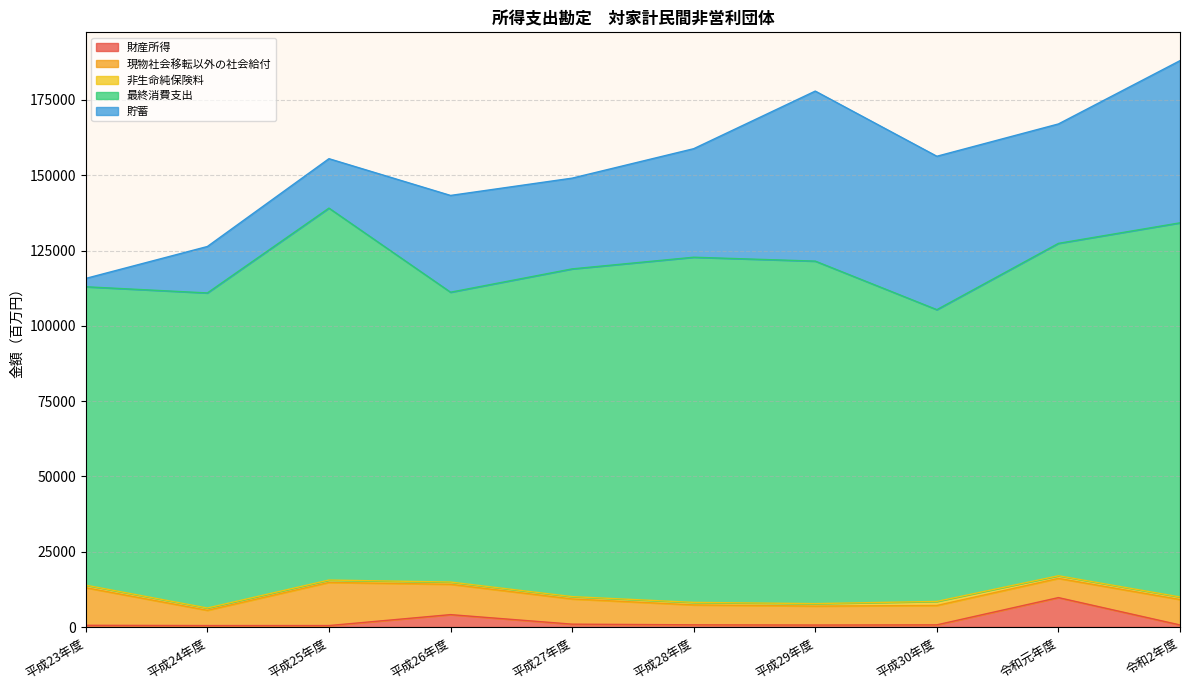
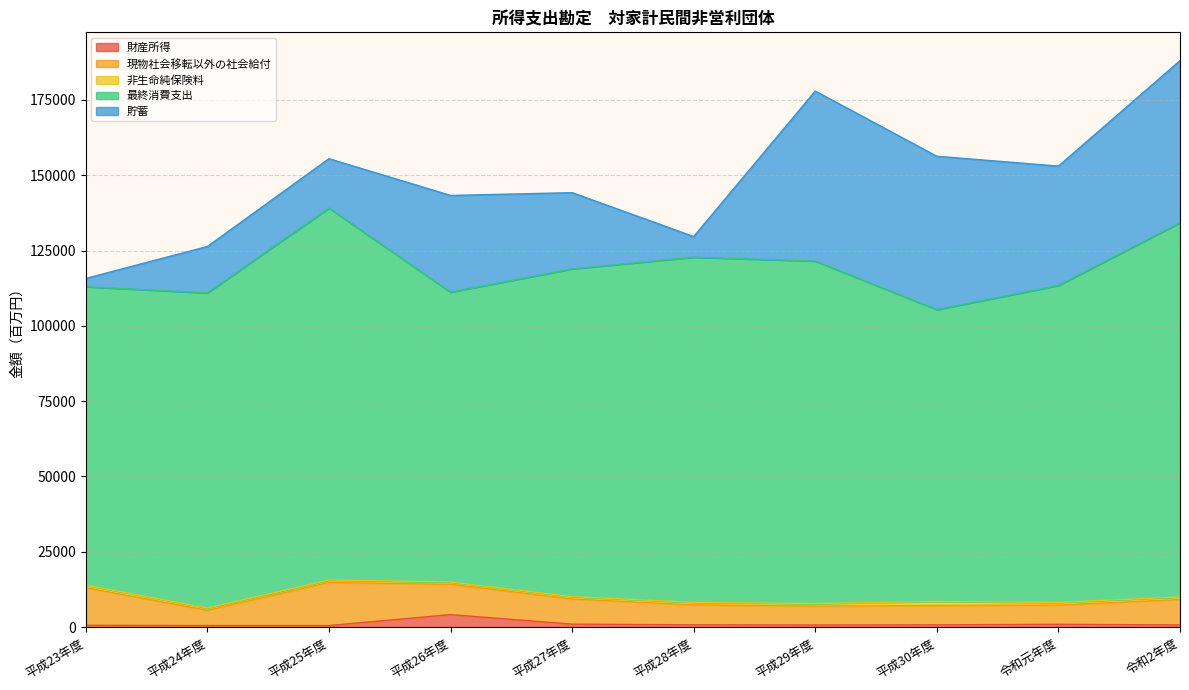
  {
    "財産所得": {
      "平成23年度": 1000,
      "平成24年度": 0,
      "平成25年度": 0,
      "平成26年度": 4000,
      "平成27年度": 1000,
      "平成28年度": 1000,
      "平成29年度": 1000,
      "平成30年度": 1000,
-     "令和元年度": 10000,
+     "令和元年度": 1000,
      "令和2年度": 1000
    },
    "最終消費支出": {
      "平成23年度": 99000,
      "平成24年度": 105000,
      "平成25年度": 124000,
      "平成26年度": 96000,
      "平成27年度": 109000,
      "平成28年度": 115000,
      "平成29年度": 114000,
      "平成30年度": 97000,
-     "令和元年度": 110000,
+     "令和元年度": 105000,
      "令和2年度": 124000
    },
    "貯蓄": {
      "平成23年度": 3000,
      "平成24年度": 15000,
      "平成25年度": 16000,
      "平成26年度": 32000,
-     "平成27年度": 30000,
-     "平成28年度": 36000,
+     "平成27年度": 25000,
+     "平成28年度": 7000,
      "平成29年度": 56000,
      "平成30年度": 51000,
      "令和元年度": 40000,
      "令和2年度": 54000
    }
  }
